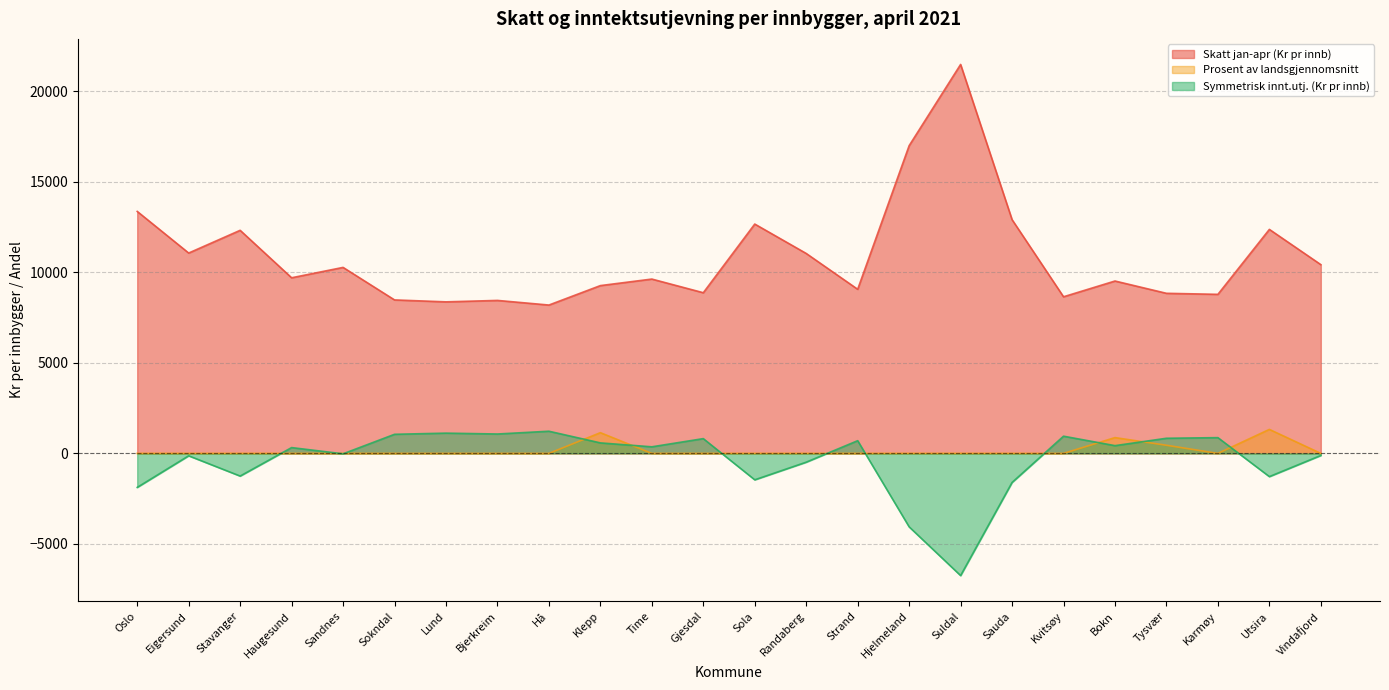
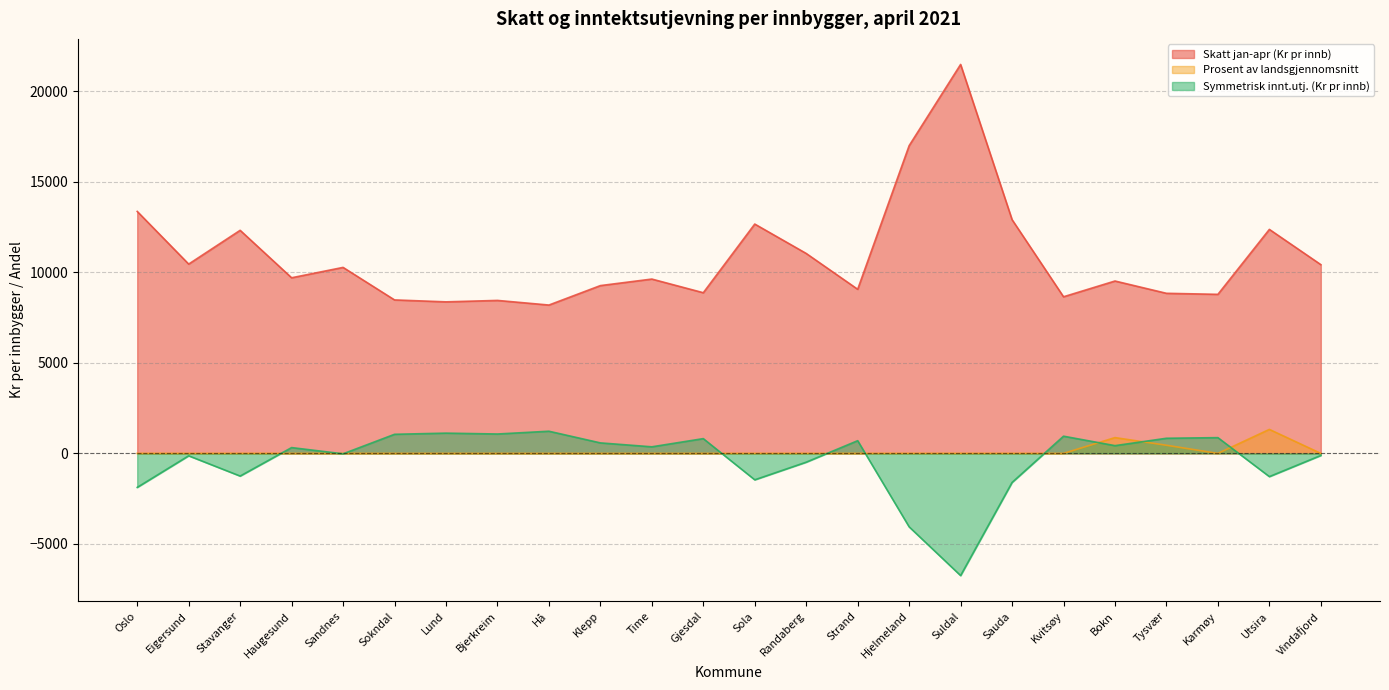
  {
    "Skatt jan-apr (Kr pr innb)": {
      "Oslo": 13400,
-     "Eigersund": 11100,
+     "Eigersund": 10500,
      "Stavanger": 12300,
      "Haugesund": 9700,
      "Sandnes": 10300,
      "Sokndal": 8500,
      "Lund": 8400,
      "Bjerkreim": 8500,
      "Hå": 8200,
      "Klepp": 9300,
      "Time": 9600,
      "Gjesdal": 8900,
      "Sola": 12700,
      "Randaberg": 11000,
      "Strand": 9100,
      "Hjelmeland": 17000,
      "Suldal": 21500,
      "Sauda": 12900,
      "Kvitsøy": 8700,
      "Bokn": 9500,
      "Tysvær": 8800,
      "Karmøy": 8800,
      "Utsira": 12400,
      "Vindafjord": 10400
    },
    "Prosent av landsgjennomsnitt": {
      "Haugesund": 0,
      "Sokndal": 0,
      "Lund": 0,
      "Bjerkreim": 0,
      "Hå": 0,
-     "Klepp": 1100,
+     "Klepp": 0,
      "Time": 0,
      "Gjesdal": 0,
      "Strand": 0,
      "Kvitsøy": 0,
      "Bokn": 900,
      "Tysvær": 500,
      "Karmøy": 0,
      "Utsira": 1300
    }
  }
